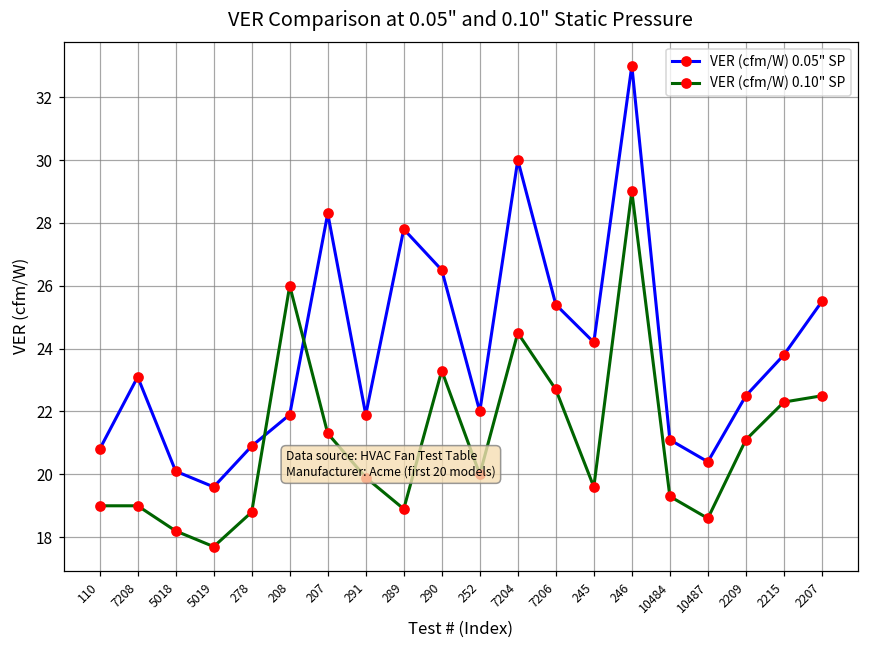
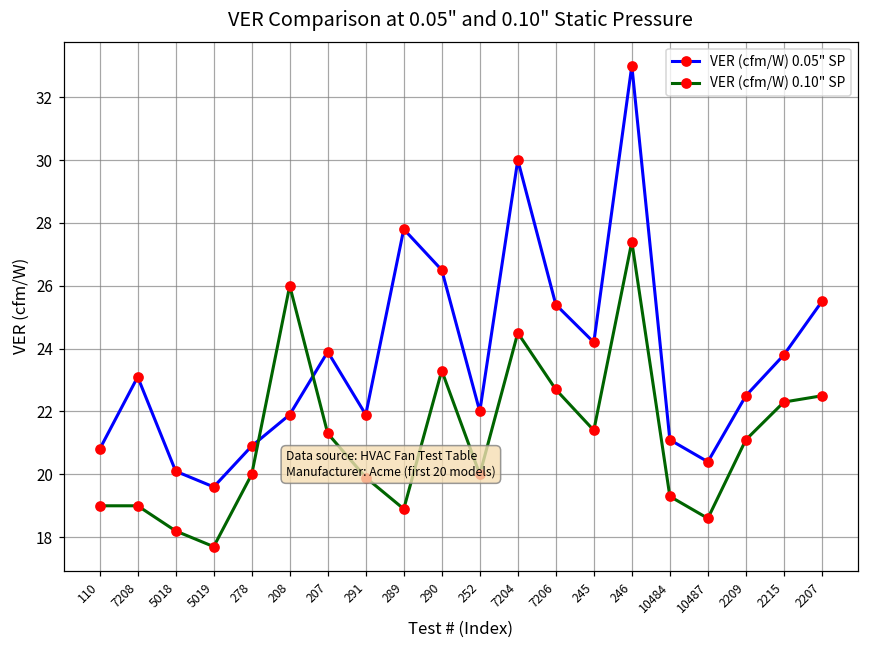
  {
    "VER (cfm/W) 0.05\" SP": {
      "110": 20.8,
      "7208": 23.1,
      "5018": 20.1,
      "5019": 19.6,
      "278": 20.9,
      "208": 21.9,
-     "207": 28.3,
+     "207": 23.9,
      "291": 21.9,
      "289": 27.8,
      "290": 26.5,
      "252": 22.0,
      "7204": 30.0,
      "7206": 25.4,
      "245": 24.2,
      "246": 33.0,
      "10484": 21.1,
      "10487": 20.4,
      "2209": 22.5,
      "2215": 23.8,
      "2207": 25.5
    },
    "VER (cfm/W) 0.10\" SP": {
      "110": 19.0,
      "7208": 19.0,
      "5018": 18.2,
      "5019": 17.7,
-     "278": 18.8,
+     "278": 20.0,
      "208": 26.0,
      "207": 21.3,
      "289": 18.9,
      "290": 23.3,
      "7204": 24.5,
      "7206": 22.7,
-     "245": 19.6,
-     "246": 29.0,
+     "245": 21.4,
+     "246": 27.4,
      "10484": 19.3,
      "10487": 18.6,
      "2209": 21.1,
      "2215": 22.3,
      "2207": 22.5
    }
  }
